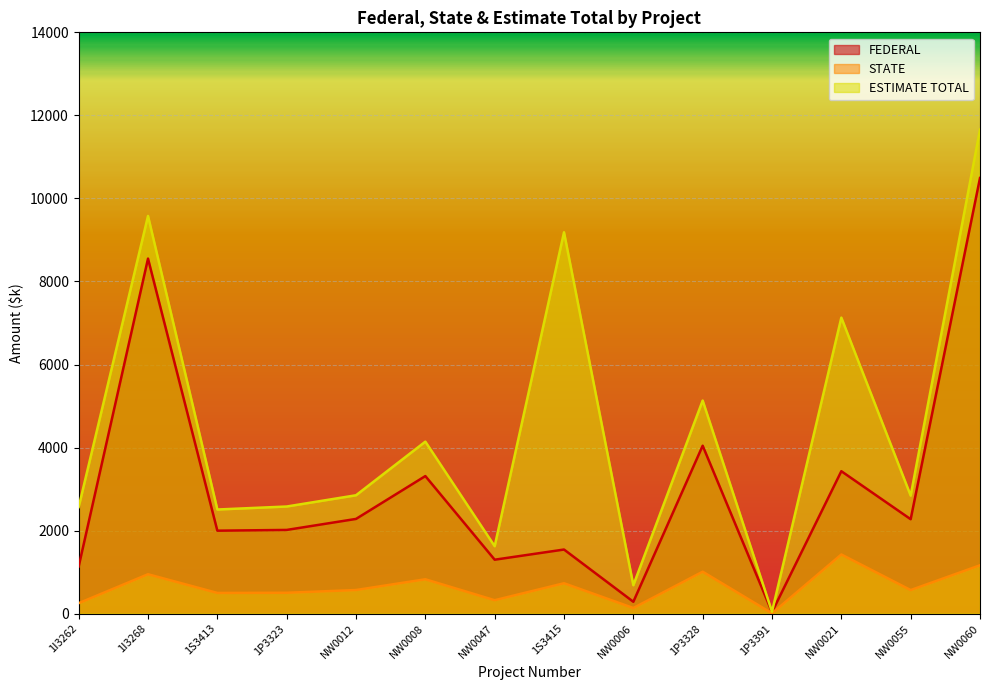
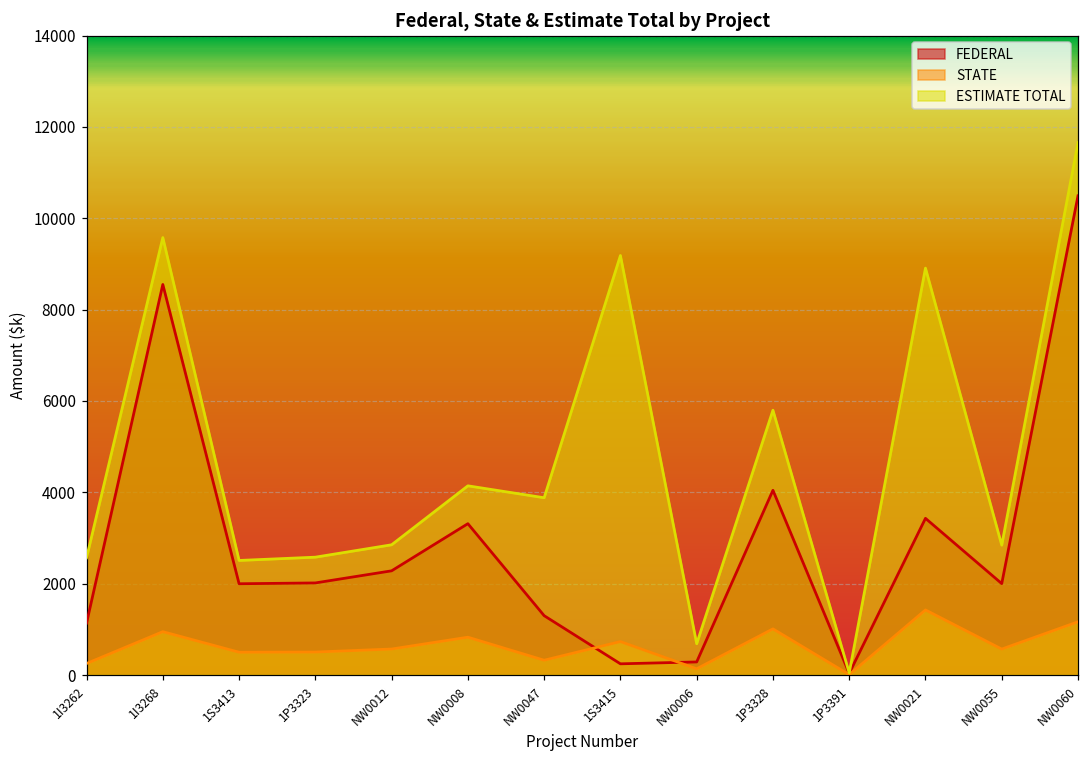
  {
    "FEDERAL": {
      "1I3262": 1100,
      "1I3268": 8600,
      "1S3413": 2000,
      "1P3323": 2000,
      "NW0012": 2300,
      "NW0008": 3300,
      "NW0047": 1300,
-     "1S3415": 1500,
+     "1S3415": 200,
      "NW0006": 300,
      "1P3328": 4000,
      "NW0021": 3400,
-     "NW0055": 2300,
+     "NW0055": 2000,
      "NW0060": 10500
    },
    "STATE": {
      "1I3262": 300,
      "1I3268": 1000,
      "1S3413": 500,
      "1P3323": 500,
      "NW0012": 600,
      "NW0008": 800,
      "NW0047": 300,
      "1S3415": 700,
      "NW0006": 100,
      "1P3328": 1000,
      "NW0021": 1400,
      "NW0055": 600,
      "NW0060": 1200
    },
    "ESTIMATE TOTAL": {
      "1I3262": 2600,
      "1I3268": 9600,
      "1S3413": 2500,
      "1P3323": 2600,
      "NW0012": 2900,
      "NW0008": 4100,
-     "NW0047": 1600,
+     "NW0047": 3900,
      "1S3415": 9200,
      "NW0006": 700,
-     "1P3328": 5100,
-     "NW0021": 7100,
+     "1P3328": 5800,
+     "NW0021": 8900,
      "NW0055": 2800,
      "NW0060": 11700
    }
  }
